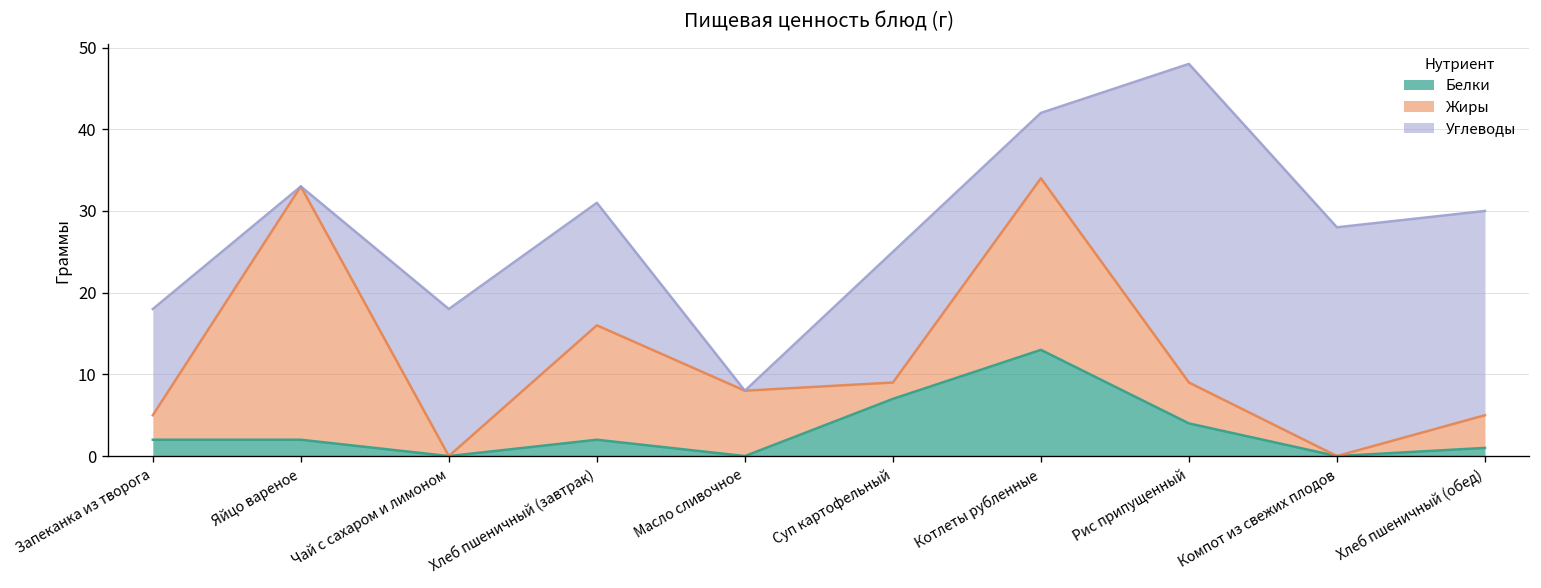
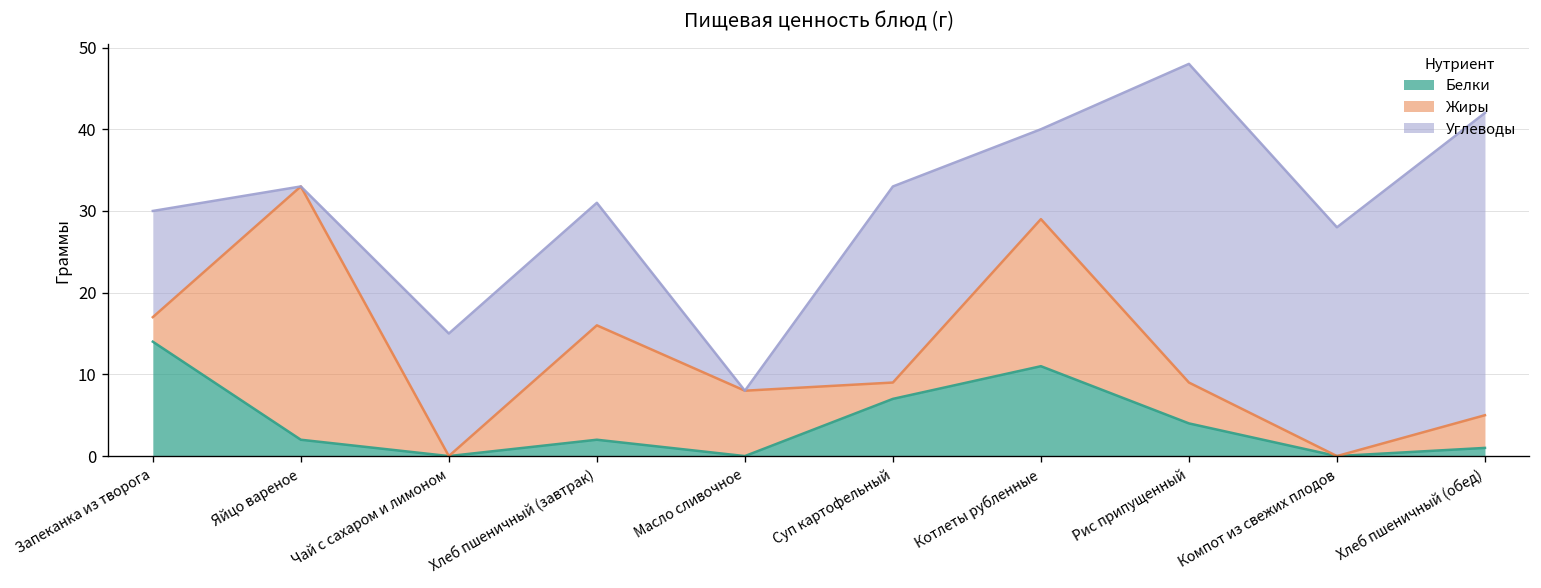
  {
    "Белки": {
-     "Запеканка из творога": 2,
+     "Запеканка из творога": 14,
      "Яйцо вареное": 2,
      "Хлеб пшеничный (завтрак)": 2,
      "Масло сливочное": 0,
      "Суп картофельный": 7,
-     "Котлеты рубленные": 13,
+     "Котлеты рубленные": 11,
      "Рис припущенный": 4,
      "Хлеб пшеничный (обед)": 1
    },
    "Жиры": {
      "Запеканка из творога": 3,
      "Хлеб пшеничный (завтрак)": 14,
      "Суп картофельный": 2,
-     "Котлеты рубленные": 21,
+     "Котлеты рубленные": 18,
      "Рис припущенный": 5,
      "Хлеб пшеничный (обед)": 4
    },
    "Углеводы": {
      "Запеканка из творога": 13,
-     "Чай с сахаром и лимоном": 18,
+     "Чай с сахаром и лимоном": 15,
      "Хлеб пшеничный (завтрак)": 15,
-     "Суп картофельный": 16,
-     "Котлеты рубленные": 8,
+     "Суп картофельный": 24,
+     "Котлеты рубленные": 11,
      "Рис припущенный": 39,
      "Компот из свежих плодов": 28,
-     "Хлеб пшеничный (обед)": 25
+     "Хлеб пшеничный (обед)": 37
    }
  }
